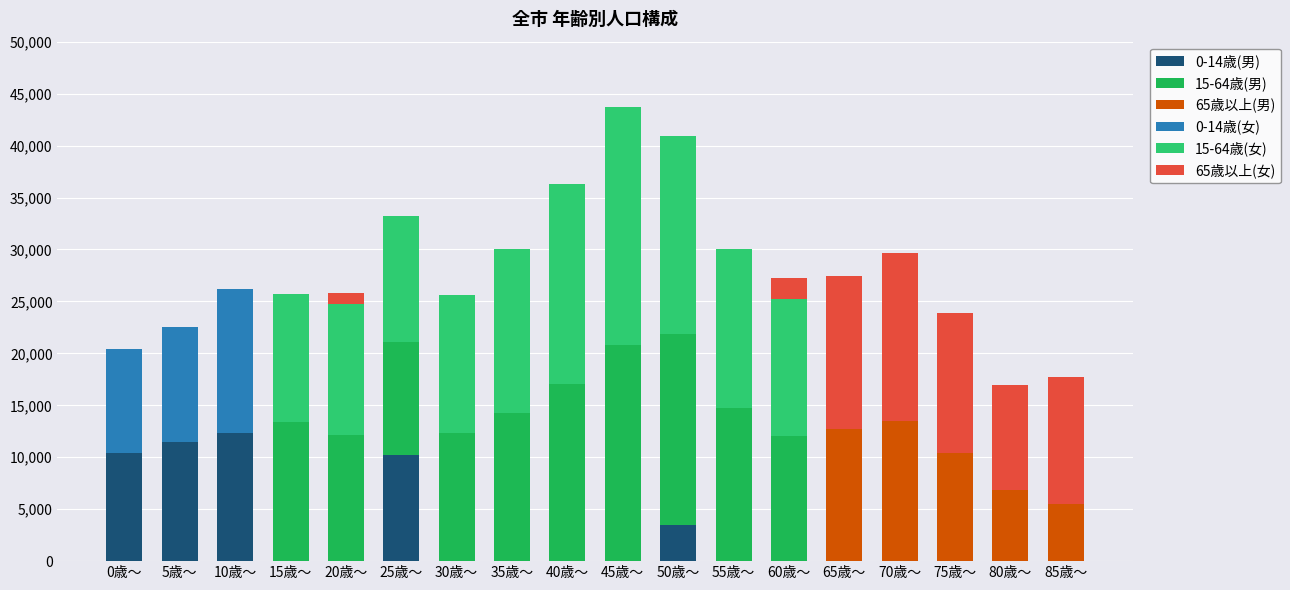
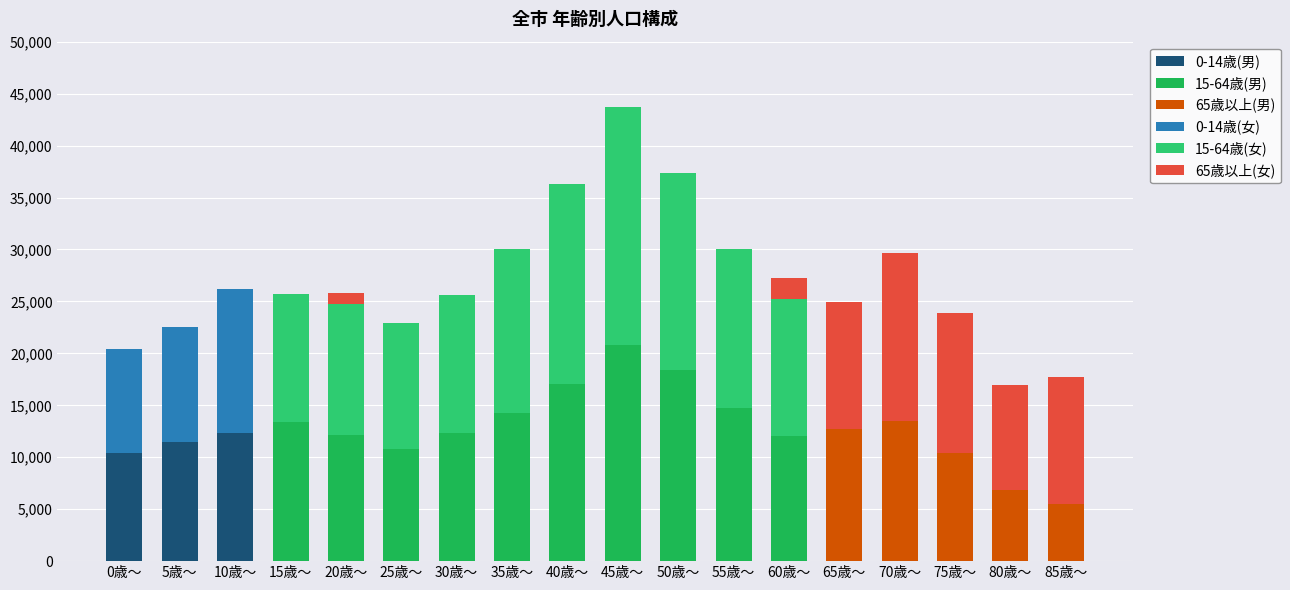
  {
    "0-14歳(男)": {
      "0歳～": "10,400",
      "5歳～": "11,500",
      "10歳～": "12,300",
      "15歳～": "0",
      "20歳～": "0",
-     "25歳～": "10,300",
+     "25歳～": "0",
      "30歳～": "0",
      "35歳～": "0",
      "40歳～": "0",
      "45歳～": "0",
-     "50歳～": "3,500",
+     "50歳～": "0",
      "55歳～": "0",
      "60歳～": "0",
      "65歳～": "0",
      "70歳～": "0",
      "75歳～": "0",
      "80歳～": "0",
      "85歳～": "0"
    },
    "65歳以上(男)": {
      "0歳～": "0",
      "5歳～": "0",
      "10歳～": "0",
      "15歳～": "0",
      "20歳～": "0",
      "25歳～": "0",
      "30歳～": "0",
      "35歳～": "0",
      "40歳～": "0",
      "45歳～": "0",
      "50歳～": "0",
      "55歳～": "0",
      "60歳～": "0",
      "65歳～": "12,700",
      "70歳～": "13,500",
      "75歳～": "10,400",
      "80歳～": "6,900",
      "85歳～": "5,500"
    },
    "0-14歳(女)": {
      "0歳～": "10,000",
      "5歳～": "11,100",
      "10歳～": "13,900",
      "15歳～": "0",
      "20歳～": "0",
      "25歳～": "0",
      "30歳～": "0",
      "35歳～": "0",
      "40歳～": "0",
      "45歳～": "0",
      "50歳～": "0",
      "55歳～": "0",
      "60歳～": "0",
      "65歳～": "0",
      "70歳～": "0",
      "75歳～": "0",
      "80歳～": "0",
      "85歳～": "0"
    },
    "65歳以上(女)": {
      "0歳～": "0",
      "5歳～": "0",
      "10歳～": "0",
      "15歳～": "0",
      "20歳～": "1,100",
      "25歳～": "0",
      "30歳～": "0",
      "35歳～": "0",
      "40歳～": "0",
      "45歳～": "0",
      "50歳～": "0",
      "55歳～": "0",
      "60歳～": "2,000",
-     "65歳～": "14,800",
+     "65歳～": "12,200",
      "70歳～": "16,200",
      "75歳～": "13,500",
      "80歳～": "10,100",
      "85歳～": "12,200"
    }
  }
